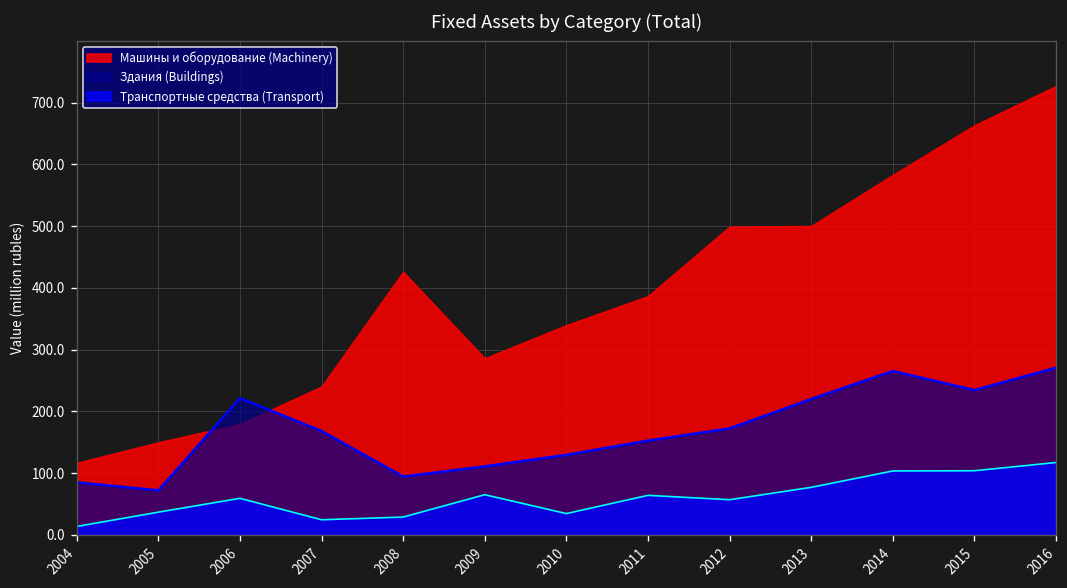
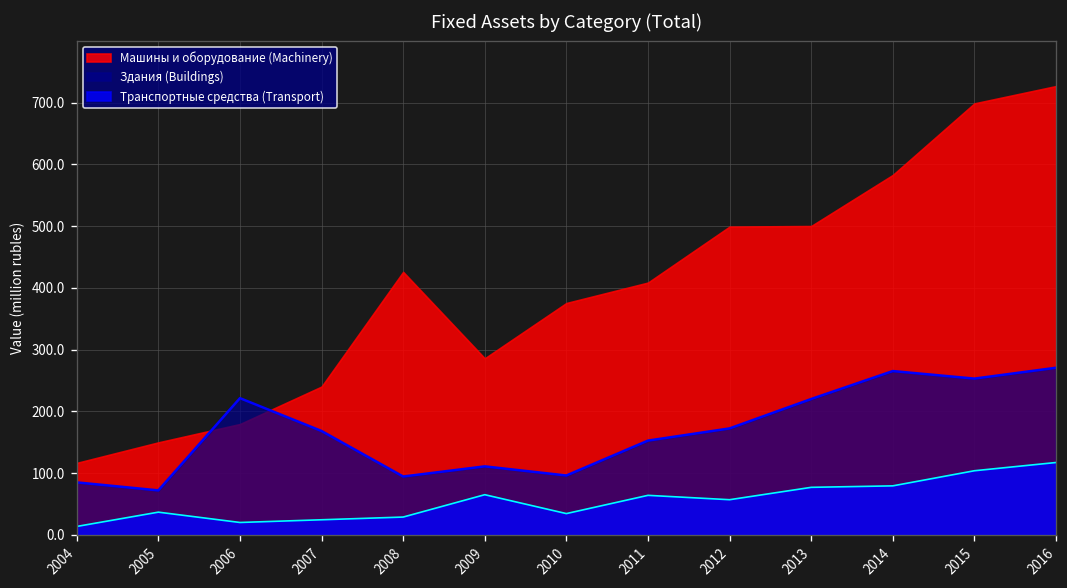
  {
    "Машины и оборудование (Machinery)": {
      "2004": 120,
      "2005": 150,
      "2006": 180,
      "2007": 240,
      "2008": 430,
      "2009": 290,
-     "2010": 340,
-     "2011": 390,
+     "2010": 380,
+     "2011": 410,
      "2012": 500,
      "2013": 500,
      "2014": 580,
-     "2015": 660,
+     "2015": 700,
      "2016": 730
    },
    "Здания (Buildings)": {
      "2004": 80,
      "2005": 70,
      "2006": 220,
      "2007": 170,
      "2008": 90,
      "2009": 110,
-     "2010": 130,
+     "2010": 100,
      "2011": 150,
      "2012": 170,
      "2013": 220,
      "2014": 270,
-     "2015": 230,
+     "2015": 250,
      "2016": 270
    },
    "Транспортные средства (Transport)": {
      "2004": 10,
      "2005": 40,
-     "2006": 60,
+     "2006": 20,
      "2007": 20,
      "2008": 30,
      "2009": 70,
      "2010": 30,
      "2011": 60,
      "2012": 60,
      "2013": 80,
-     "2014": 100,
+     "2014": 80,
      "2015": 100,
      "2016": 120
    }
  }
